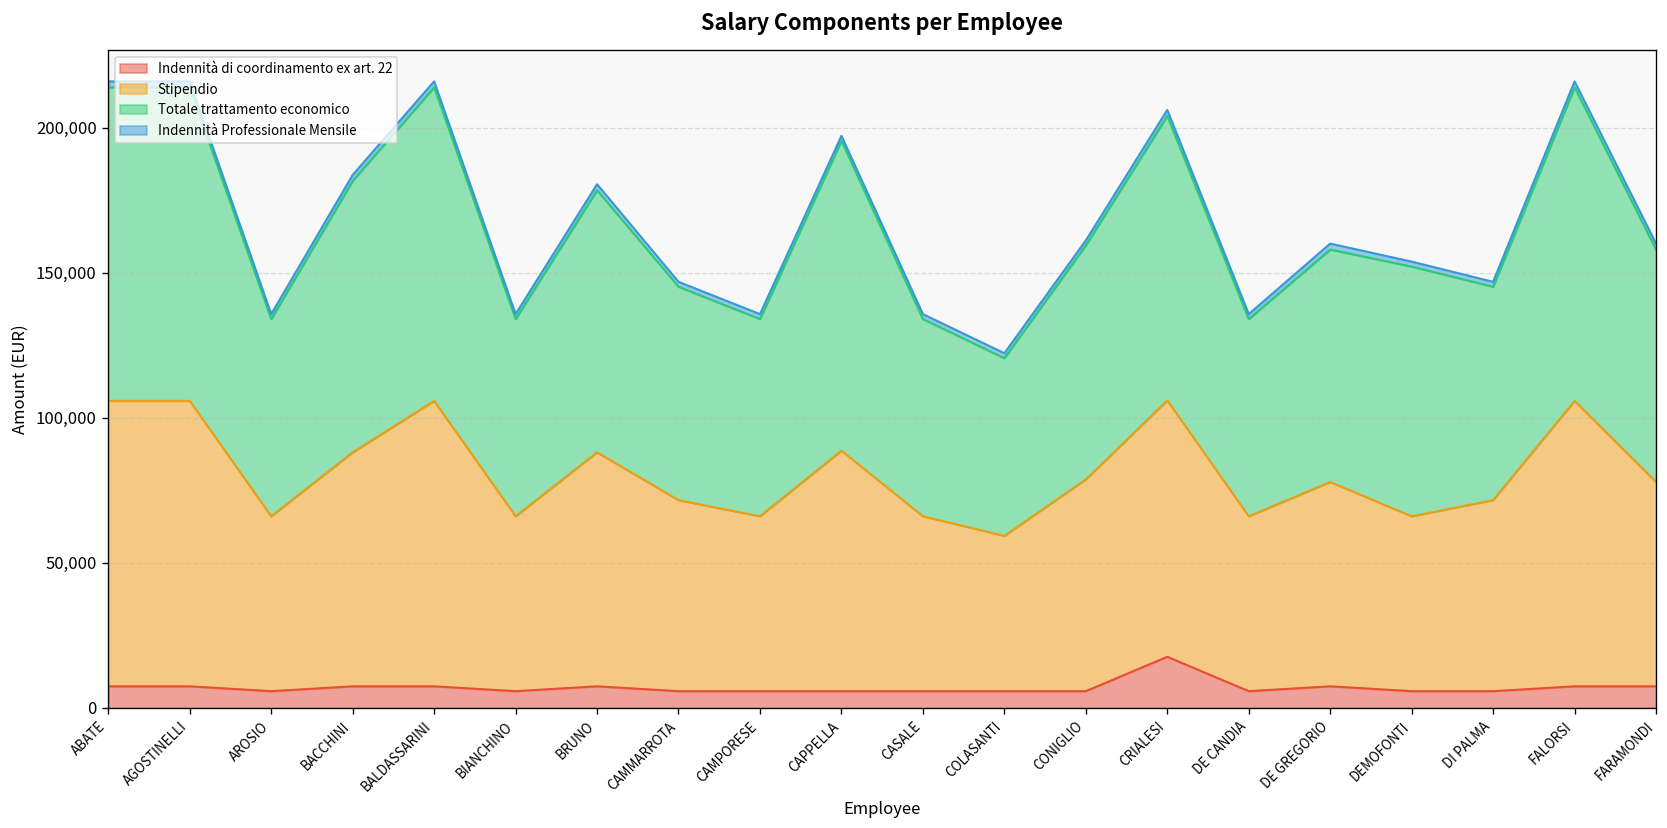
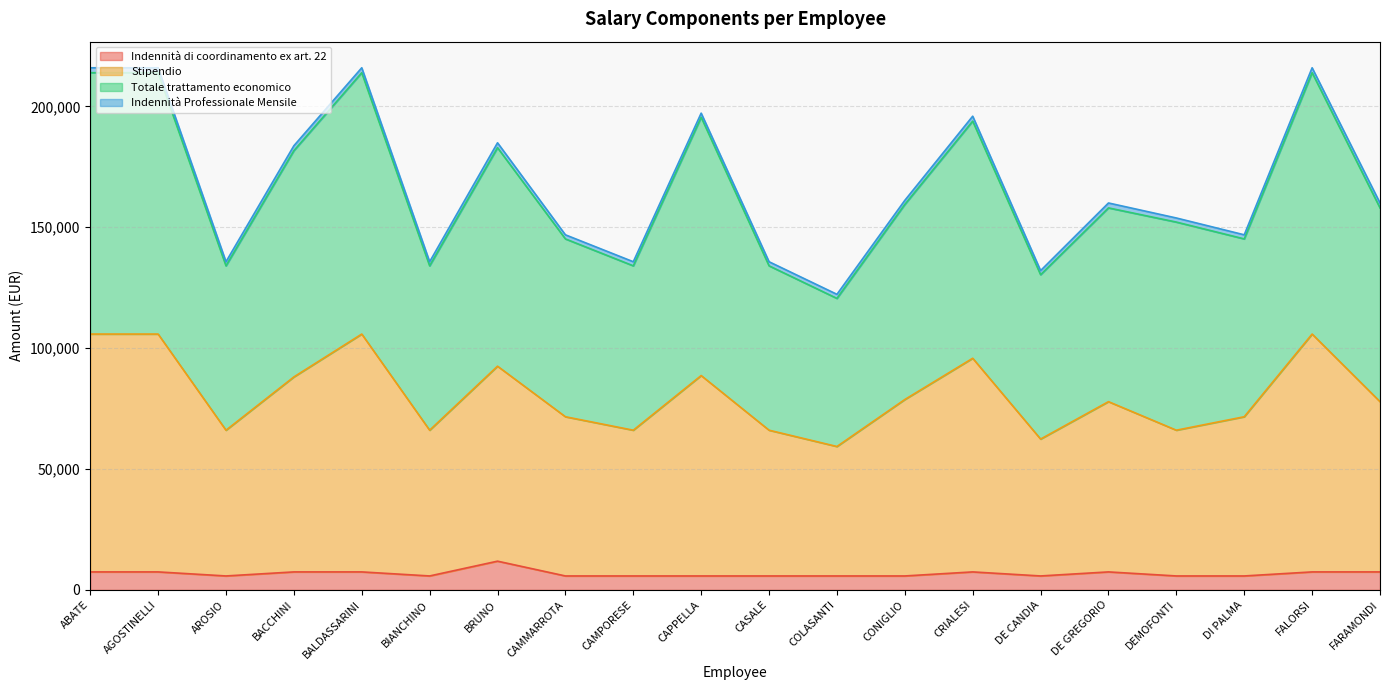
  {
    "Indennità di coordinamento ex art. 22": {
      "ABATE": "7,000",
      "AGOSTINELLI": "7,000",
      "AROSIO": "6,000",
      "BACCHINI": "7,000",
      "BALDASSARINI": "7,000",
      "BIANCHINO": "6,000",
-     "BRUNO": "7,000",
+     "BRUNO": "12,000",
      "CAMMARROTA": "6,000",
      "CAMPORESE": "6,000",
      "CAPPELLA": "6,000",
      "CASALE": "6,000",
      "COLASANTI": "6,000",
      "CONIGLIO": "6,000",
-     "CRIALESI": "18,000",
+     "CRIALESI": "7,000",
      "DE CANDIA": "6,000",
      "DE GREGORIO": "7,000",
      "DEMOFONTI": "6,000",
      "DI PALMA": "6,000",
      "FALORSI": "7,000",
      "FARAMONDI": "7,000"
    },
    "Stipendio": {
      "ABATE": "98,000",
      "AGOSTINELLI": "98,000",
      "AROSIO": "60,000",
      "BACCHINI": "81,000",
      "BALDASSARINI": "98,000",
      "BIANCHINO": "60,000",
      "BRUNO": "81,000",
      "CAMMARROTA": "66,000",
      "CAMPORESE": "60,000",
      "CAPPELLA": "83,000",
      "CASALE": "60,000",
      "COLASANTI": "54,000",
      "CONIGLIO": "73,000",
      "CRIALESI": "88,000",
-     "DE CANDIA": "60,000",
+     "DE CANDIA": "57,000",
      "DE GREGORIO": "70,000",
      "DEMOFONTI": "60,000",
      "DI PALMA": "66,000",
      "FALORSI": "98,000",
      "FARAMONDI": "70,000"
    },
    "Totale trattamento economico": {
      "ABATE": "108,000",
      "AROSIO": "68,000",
      "BACCHINI": "94,000",
      "BALDASSARINI": "108,000",
      "BIANCHINO": "68,000",
      "BRUNO": "90,000",
      "CAMMARROTA": "74,000",
      "CAMPORESE": "68,000",
      "CAPPELLA": "107,000",
      "CASALE": "68,000",
      "COLASANTI": "61,000",
      "CONIGLIO": "81,000",
      "CRIALESI": "98,000",
      "DE CANDIA": "68,000",
      "DE GREGORIO": "80,000",
      "DEMOFONTI": "86,000",
      "DI PALMA": "74,000",
      "FALORSI": "108,000",
      "FARAMONDI": "80,000"
    },
    "Indennità Professionale Mensile": {
      "ABATE": "2,000",
      "AROSIO": "2,000",
      "BACCHINI": "2,000",
      "BALDASSARINI": "2,000",
      "BIANCHINO": "2,000",
      "BRUNO": "2,000",
      "CAMMARROTA": "2,000",
      "CAMPORESE": "2,000",
      "CAPPELLA": "2,000",
      "CASALE": "2,000",
      "COLASANTI": "2,000",
      "CONIGLIO": "2,000",
      "CRIALESI": "2,000",
      "DE CANDIA": "2,000",
      "DE GREGORIO": "2,000",
      "DEMOFONTI": "2,000",
      "DI PALMA": "2,000",
      "FALORSI": "2,000",
      "FARAMONDI": "2,000"
    }
  }
